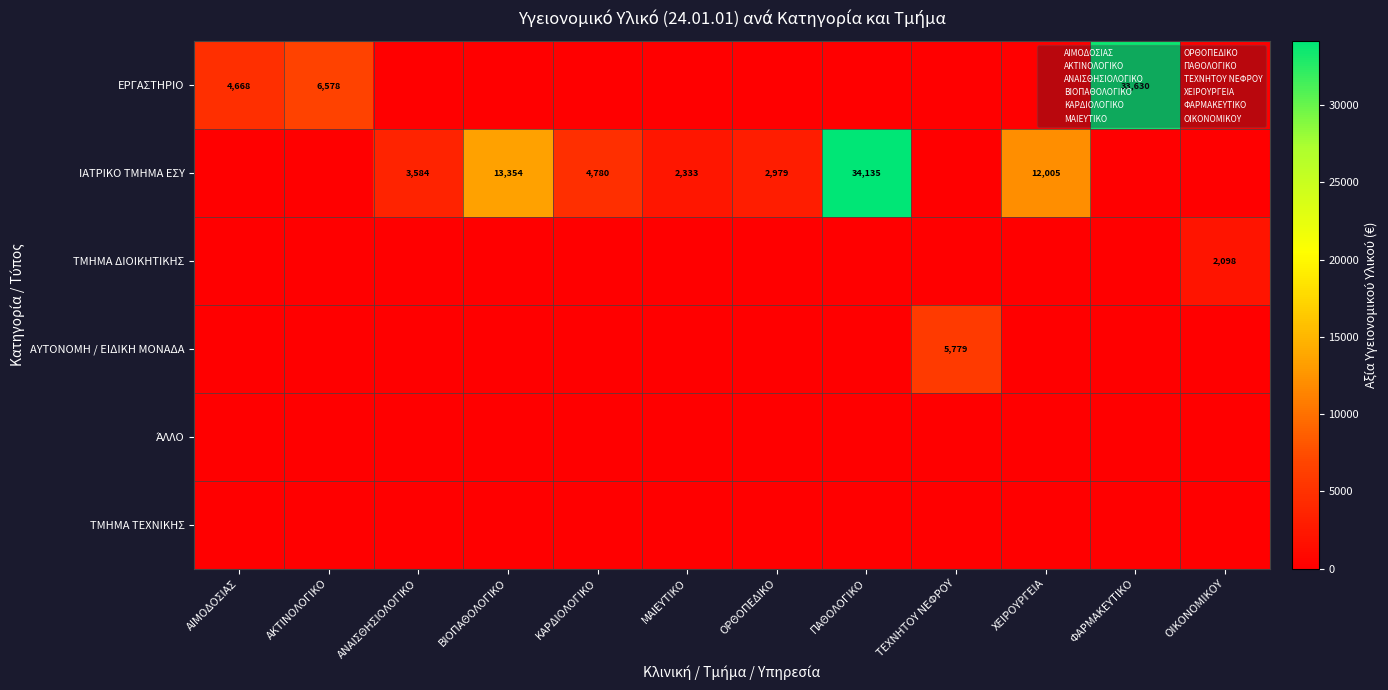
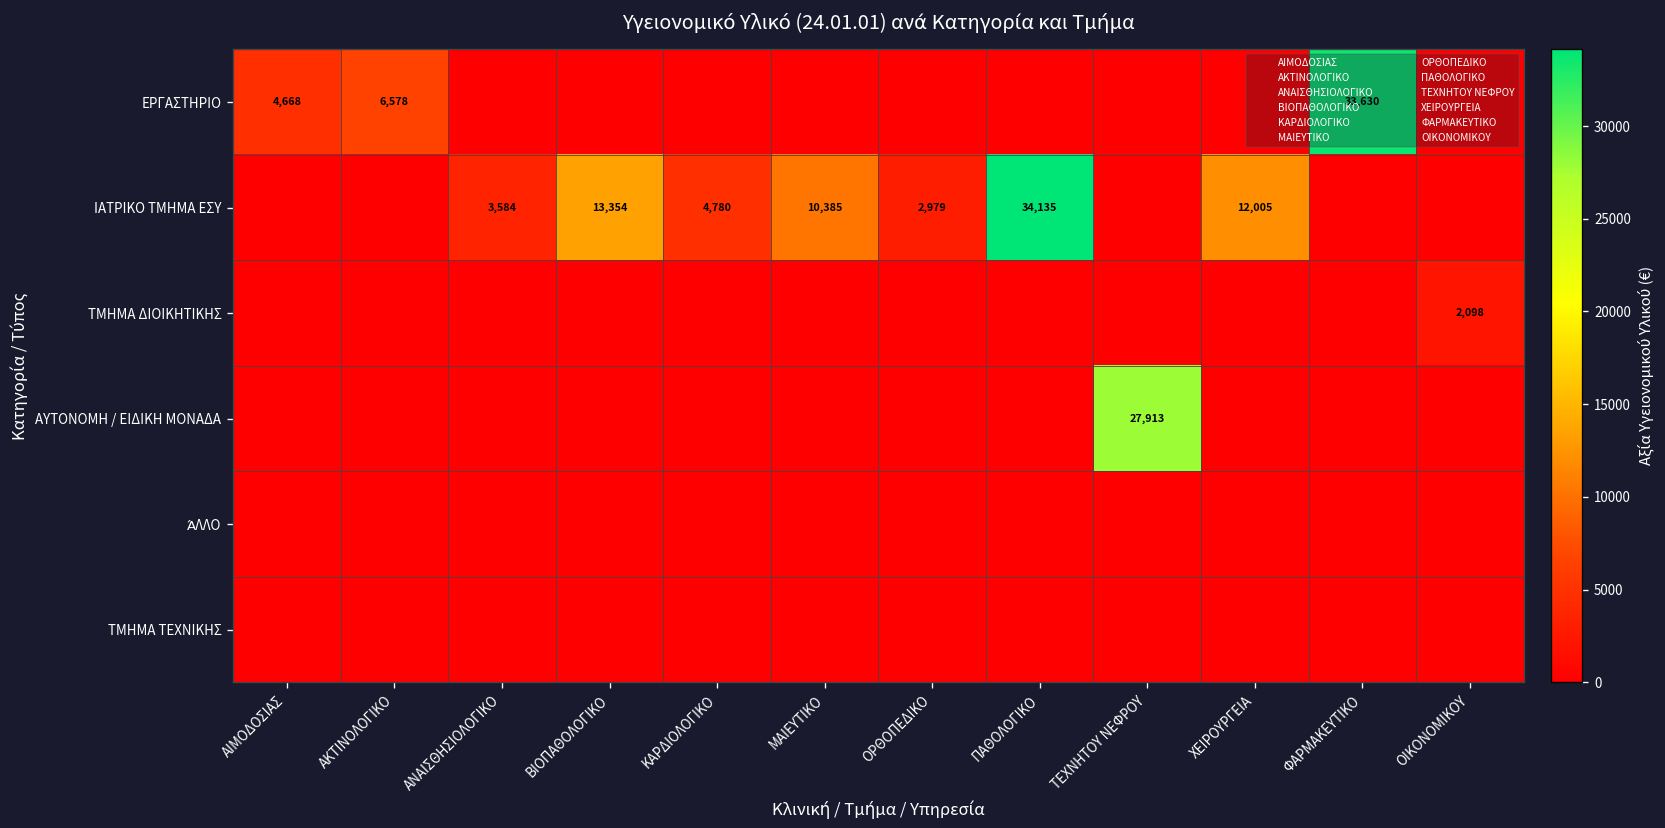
  {
    "ΕΡΓΑΣΤΗΡΙΟ": {
      "ΑΙΜΟΔΟΣΙΑΣ": "4,668",
      "ΑΚΤΙΝΟΛΟΓΙΚΟ": "6,578"
    },
    "ΙΑΤΡΙΚΟ ΤΜΗΜΑ ΕΣΥ": {
      "ΑΝΑΙΣΘΗΣΙΟΛΟΓΙΚΟ": "3,584",
      "ΒΙΟΠΑΘΟΛΟΓΙΚΟ": "13,354",
      "ΚΑΡΔΙΟΛΟΓΙΚΟ": "4,780",
-     "ΜΑΙΕΥΤΙΚΟ": "2,333",
+     "ΜΑΙΕΥΤΙΚΟ": "10,385",
      "ΟΡΘΟΠΕΔΙΚΟ": "2,979",
      "ΠΑΘΟΛΟΓΙΚΟ": "34,135",
      "ΧΕΙΡΟΥΡΓΕΙΑ": "12,005"
    },
    "ΤΜΗΜΑ ΔΙΟΙΚΗΤΙΚΗΣ": {
      "ΟΙΚΟΝΟΜΙΚΟΥ": "2,098"
    },
    "ΑΥΤΟΝΟΜΗ / ΕΙΔΙΚΗ ΜΟΝΑΔΑ": {
-     "ΤΕΧΝΗΤΟΥ ΝΕΦΡΟΥ": "5,779"
+     "ΤΕΧΝΗΤΟΥ ΝΕΦΡΟΥ": "27,913"
    }
  }
